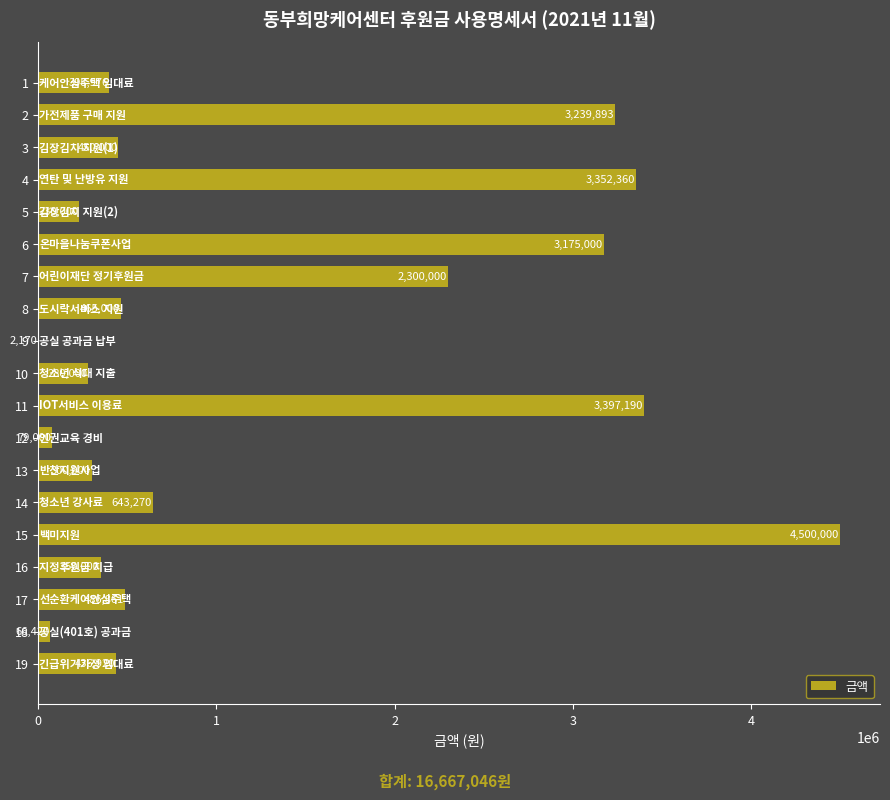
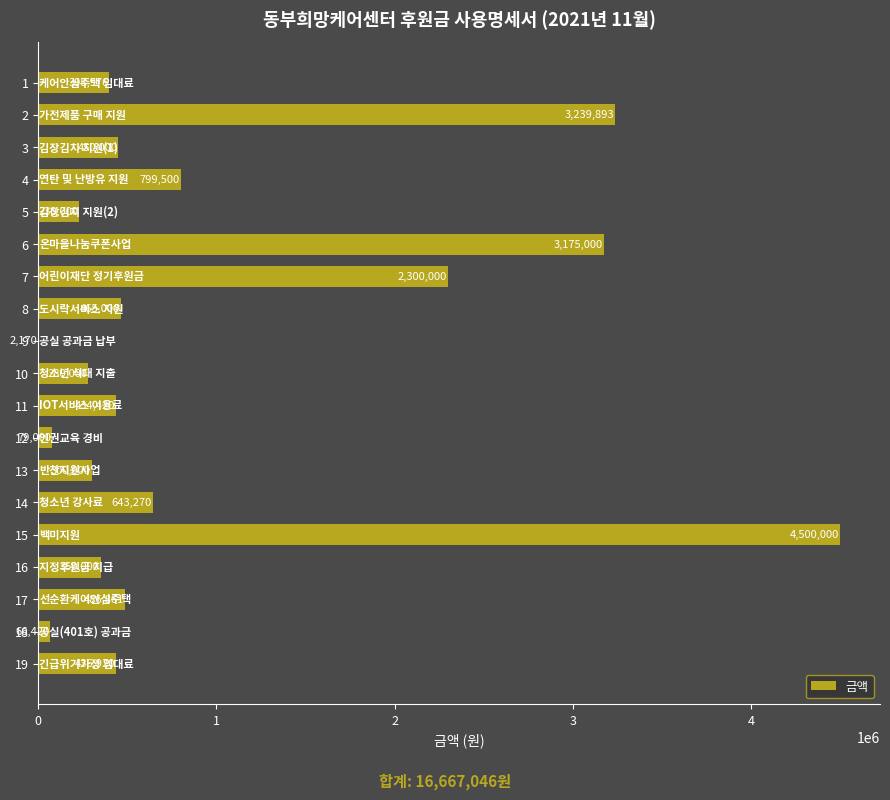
  {
    "2": "3,239,893",
-   "4": "3,352,360",
+   "4": "799,500",
    "6": "3,175,000",
    "7": "2,300,000",
    "9": "2,170",
-   "11": "3,397,190",
+   "11": "434,420",
    "14": "643,270",
    "15": "4,500,000"
  }
